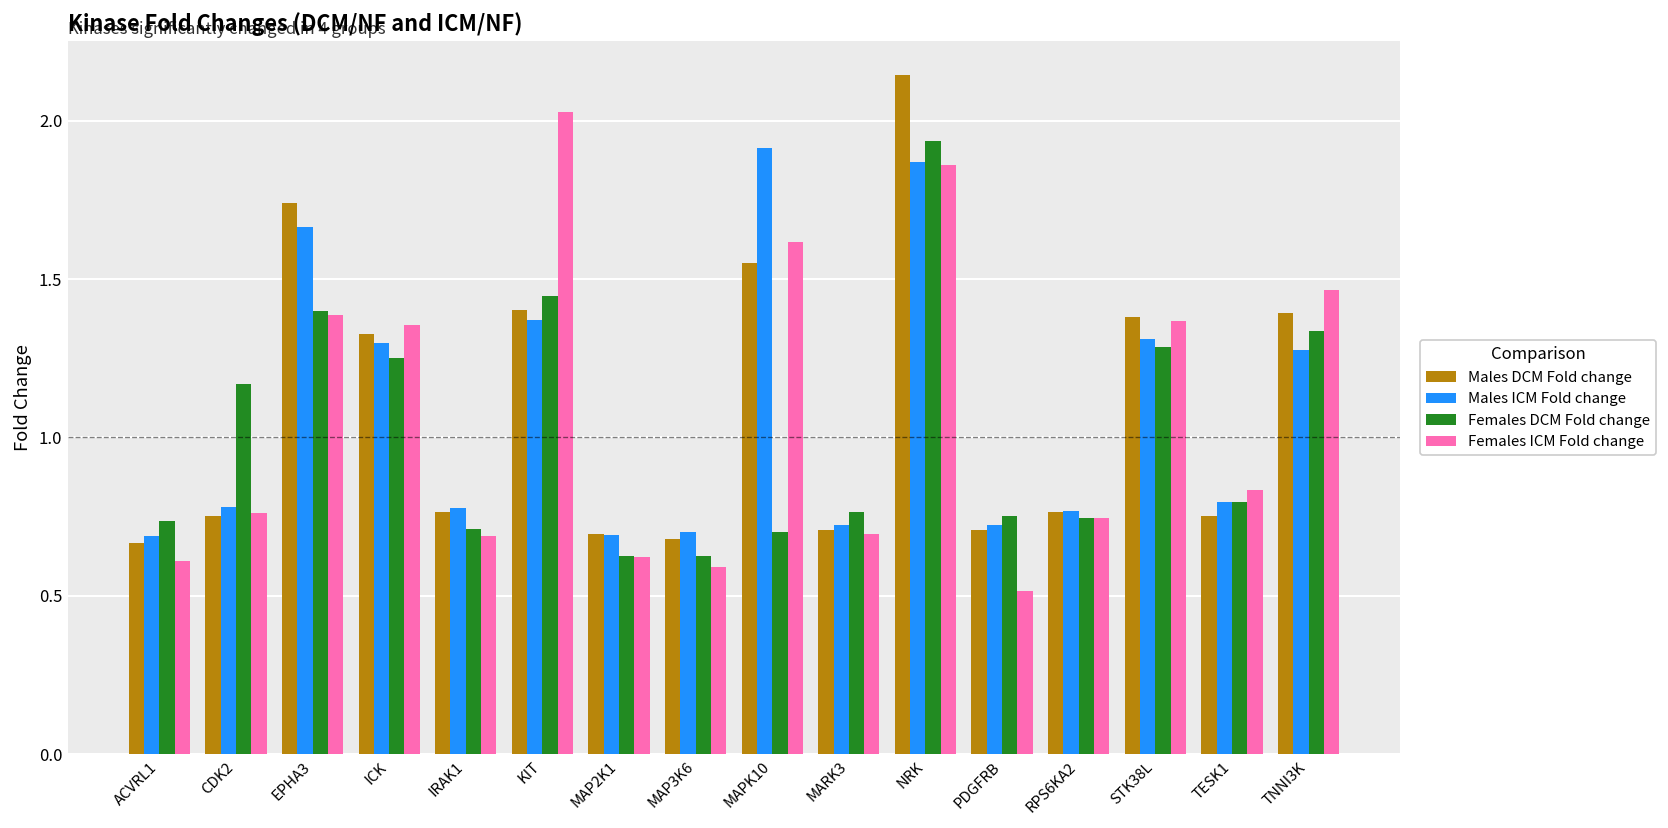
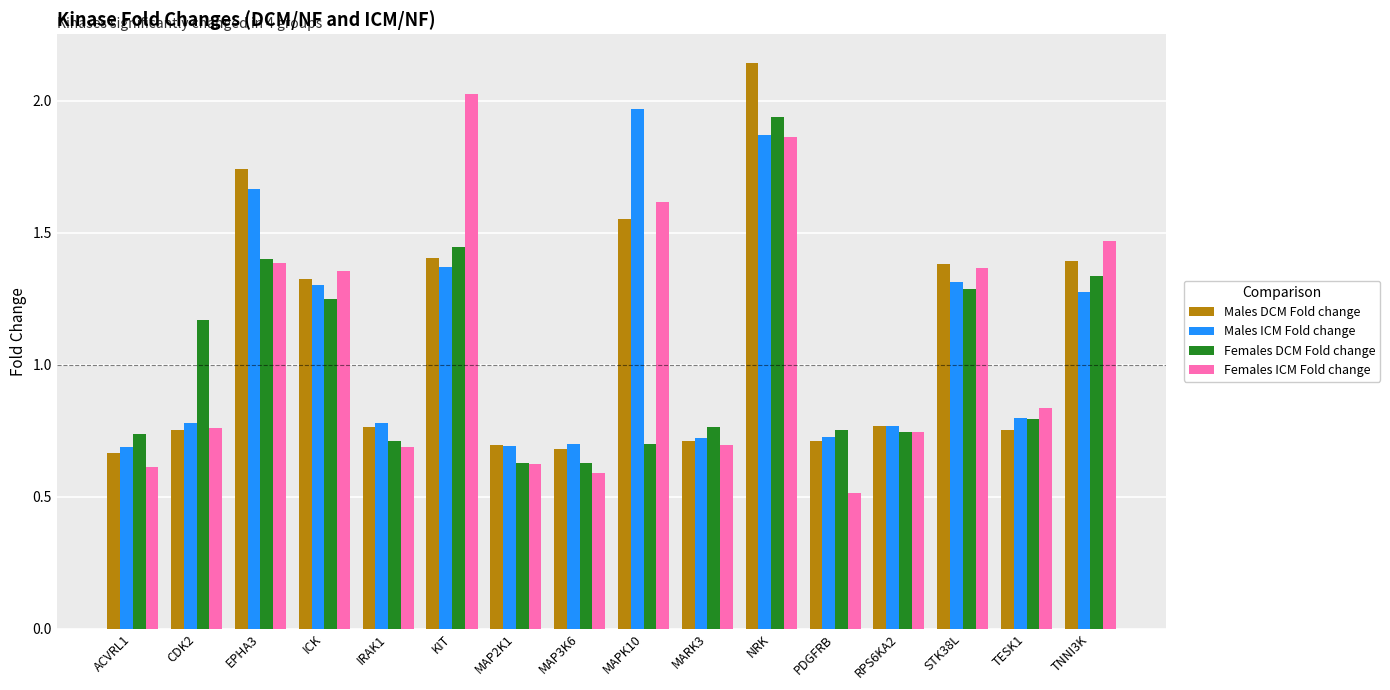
  {
    "Males DCM Fold change": {
      "ACVRL1": 0.67,
      "CDK2": 0.75,
      "EPHA3": 1.74,
      "ICK": 1.33,
      "IRAK1": 0.76,
      "KIT": 1.40,
      "MAP2K1": 0.69,
      "MAP3K6": 0.68,
      "MAPK10": 1.55,
      "MARK3": 0.71,
      "NRK": 2.14,
      "PDGFRB": 0.71,
      "RPS6KA2": 0.77,
      "STK38L": 1.38,
      "TESK1": 0.75,
      "TNNI3K": 1.39
    },
    "Males ICM Fold change": {
      "ACVRL1": 0.69,
      "CDK2": 0.78,
      "EPHA3": 1.67,
      "ICK": 1.30,
      "IRAK1": 0.78,
      "KIT": 1.37,
      "MAP2K1": 0.69,
      "MAP3K6": 0.70,
-     "MAPK10": 1.91,
+     "MAPK10": 1.97,
      "MARK3": 0.72,
      "NRK": 1.87,
      "PDGFRB": 0.72,
      "RPS6KA2": 0.77,
      "STK38L": 1.31,
      "TESK1": 0.80,
      "TNNI3K": 1.28
    },
    "Females DCM Fold change": {
      "ACVRL1": 0.74,
      "CDK2": 1.17,
      "EPHA3": 1.40,
      "ICK": 1.25,
      "IRAK1": 0.71,
      "KIT": 1.45,
      "MAP2K1": 0.63,
      "MAP3K6": 0.63,
      "MAPK10": 0.70,
      "MARK3": 0.77,
      "NRK": 1.94,
      "PDGFRB": 0.75,
      "RPS6KA2": 0.75,
      "STK38L": 1.29,
      "TESK1": 0.80,
      "TNNI3K": 1.34
    },
    "Females ICM Fold change": {
      "ACVRL1": 0.61,
      "CDK2": 0.76,
      "EPHA3": 1.39,
      "ICK": 1.36,
      "IRAK1": 0.69,
      "KIT": 2.03,
      "MAP2K1": 0.62,
      "MAP3K6": 0.59,
      "MAPK10": 1.62,
      "MARK3": 0.70,
      "NRK": 1.86,
      "PDGFRB": 0.51,
      "RPS6KA2": 0.75,
      "STK38L": 1.37,
      "TESK1": 0.83,
      "TNNI3K": 1.47
    }
  }
